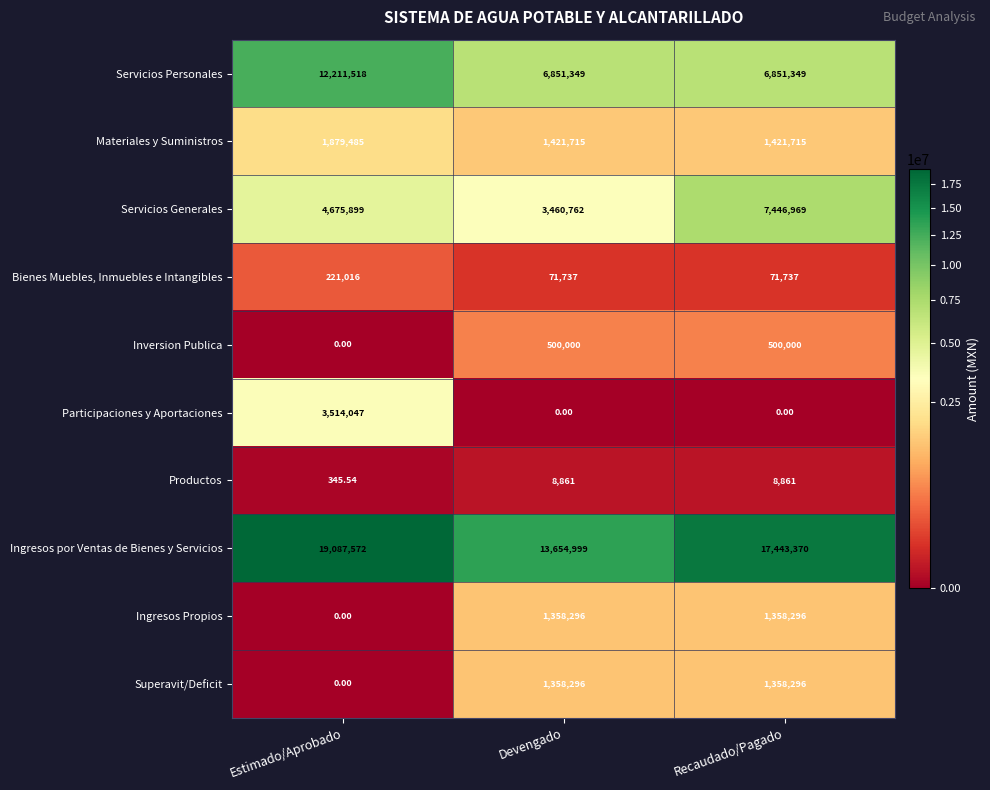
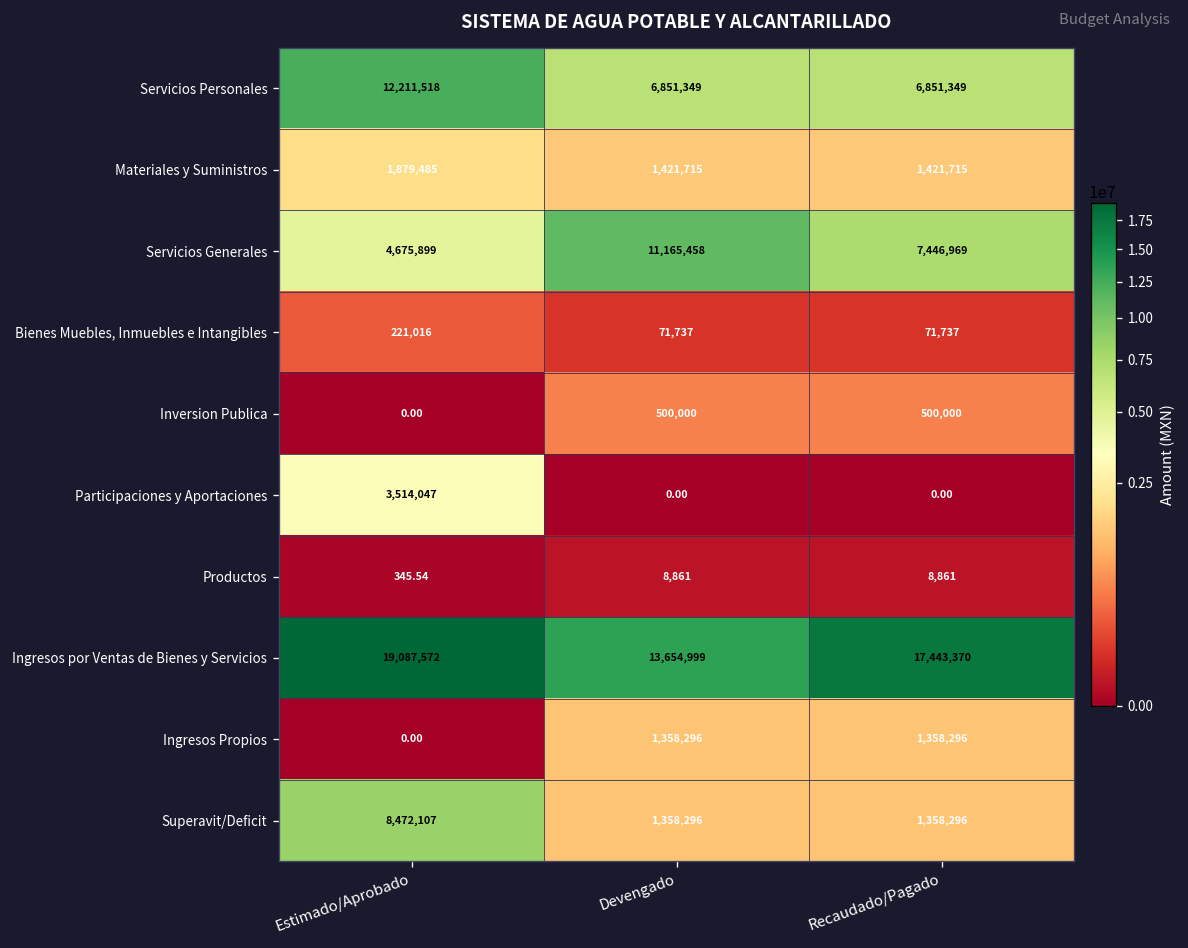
  {
    "Servicios Personales": {
      "Estimado/Aprobado": "12,211,518",
      "Devengado": "6,851,349",
      "Recaudado/Pagado": "6,851,349"
    },
    "Materiales y Suministros": {
      "Estimado/Aprobado": "1,879,485",
      "Devengado": "1,421,715",
      "Recaudado/Pagado": "1,421,715"
    },
    "Servicios Generales": {
      "Estimado/Aprobado": "4,675,899",
-     "Devengado": "3,460,762",
+     "Devengado": "11,165,458",
      "Recaudado/Pagado": "7,446,969"
    },
    "Bienes Muebles, Inmuebles e Intangibles": {
      "Estimado/Aprobado": "221,016",
      "Devengado": "71,737",
      "Recaudado/Pagado": "71,737"
    },
    "Inversion Publica": {
      "Estimado/Aprobado": "0.00",
      "Devengado": "500,000",
      "Recaudado/Pagado": "500,000"
    },
    "Participaciones y Aportaciones": {
      "Estimado/Aprobado": "3,514,047",
      "Devengado": "0.00",
      "Recaudado/Pagado": "0.00"
    },
    "Productos": {
      "Estimado/Aprobado": "345.54",
      "Devengado": "8,861",
      "Recaudado/Pagado": "8,861"
    },
    "Ingresos por Ventas de Bienes y Servicios": {
      "Estimado/Aprobado": "19,087,572",
      "Devengado": "13,654,999",
      "Recaudado/Pagado": "17,443,370"
    },
    "Ingresos Propios": {
      "Estimado/Aprobado": "0.00",
      "Devengado": "1,358,296",
      "Recaudado/Pagado": "1,358,296"
    },
    "Superavit/Deficit": {
-     "Estimado/Aprobado": "0.00",
+     "Estimado/Aprobado": "8,472,107",
      "Devengado": "1,358,296",
      "Recaudado/Pagado": "1,358,296"
    }
  }
